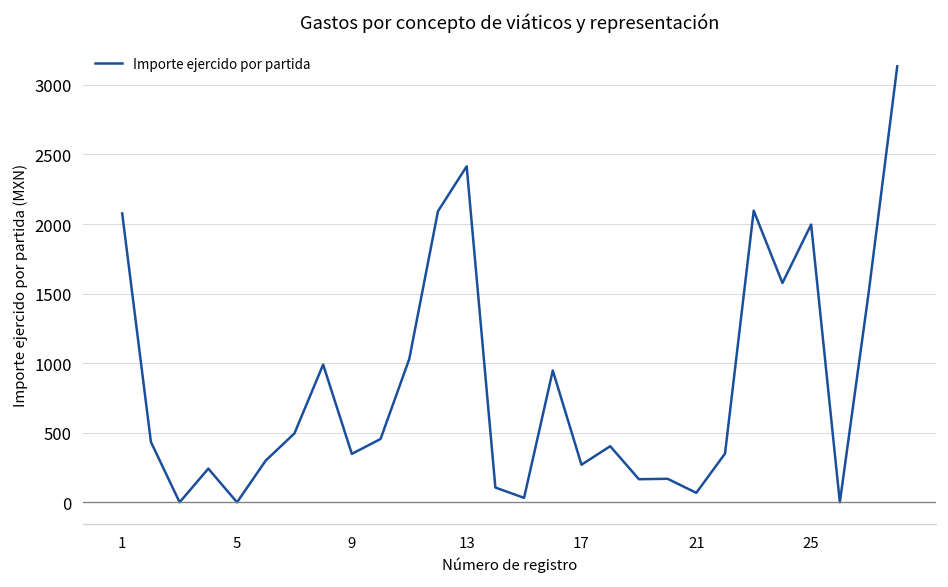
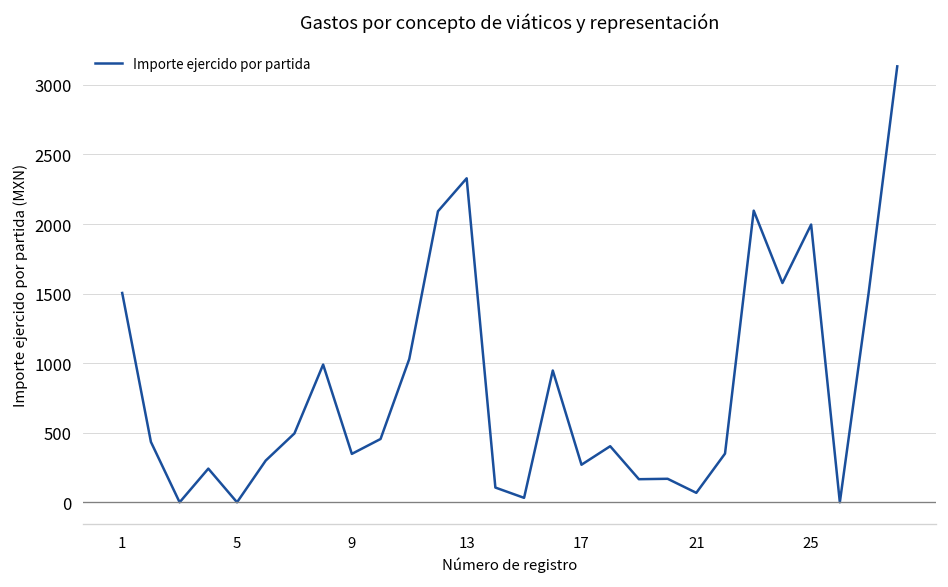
  {
-   "1": 2080,
+   "1": 1500,
    "5": 0,
    "9": 350,
-   "13": 2410,
+   "13": 2330,
    "17": 270,
    "21": 70,
    "25": 2000
  }
